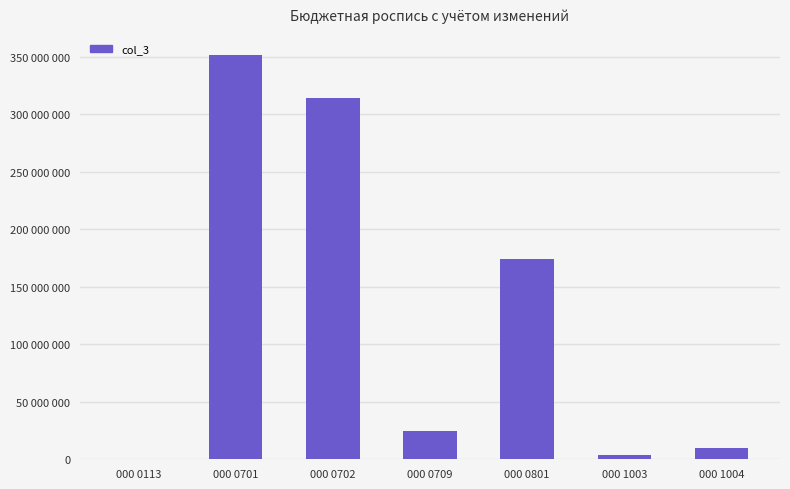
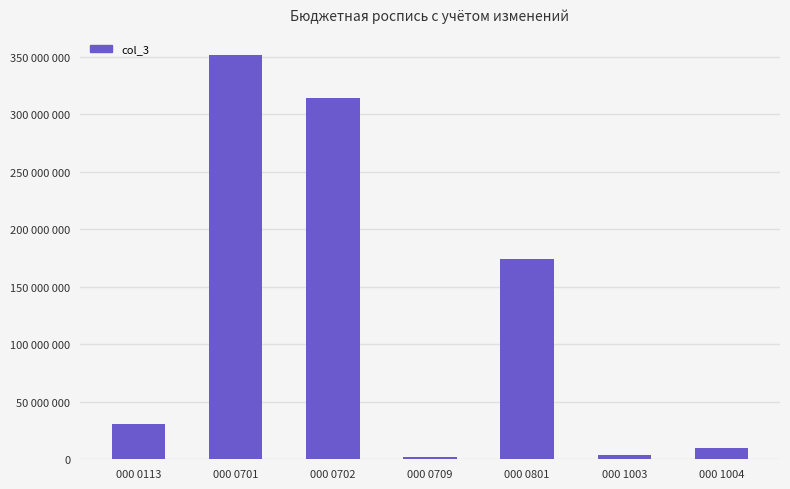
  {
-   "000 0113": 0,
+   "000 0113": 31000000,
    "000 0701": 352000000,
    "000 0702": 314000000,
-   "000 0709": 25000000,
+   "000 0709": 2000000,
    "000 0801": 174000000,
    "000 1003": 4000000,
    "000 1004": 10000000
  }
